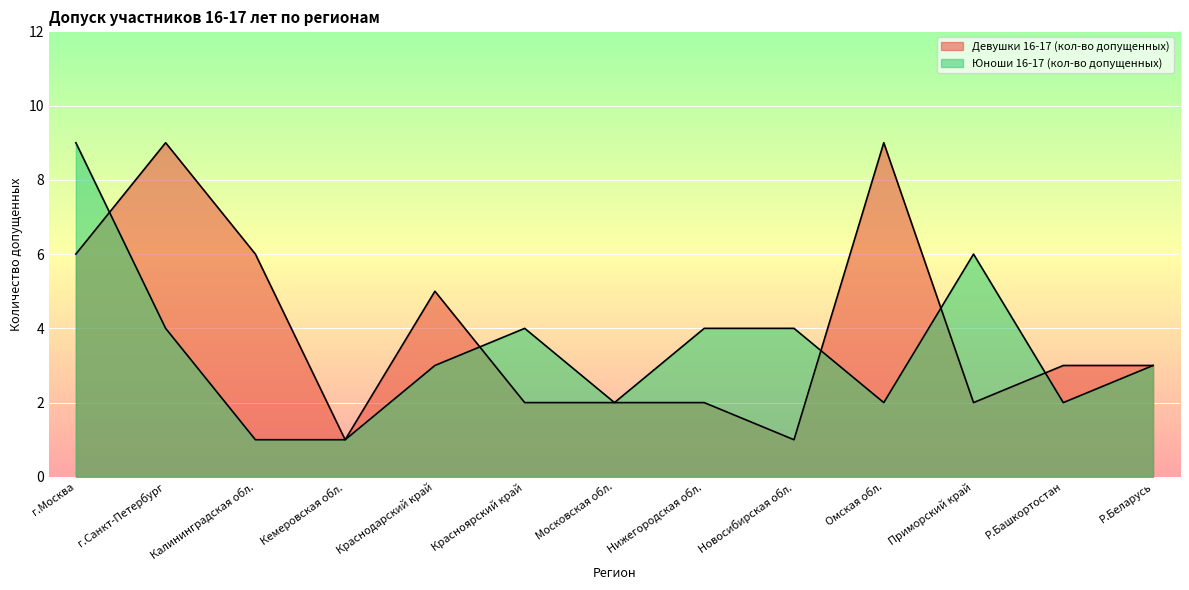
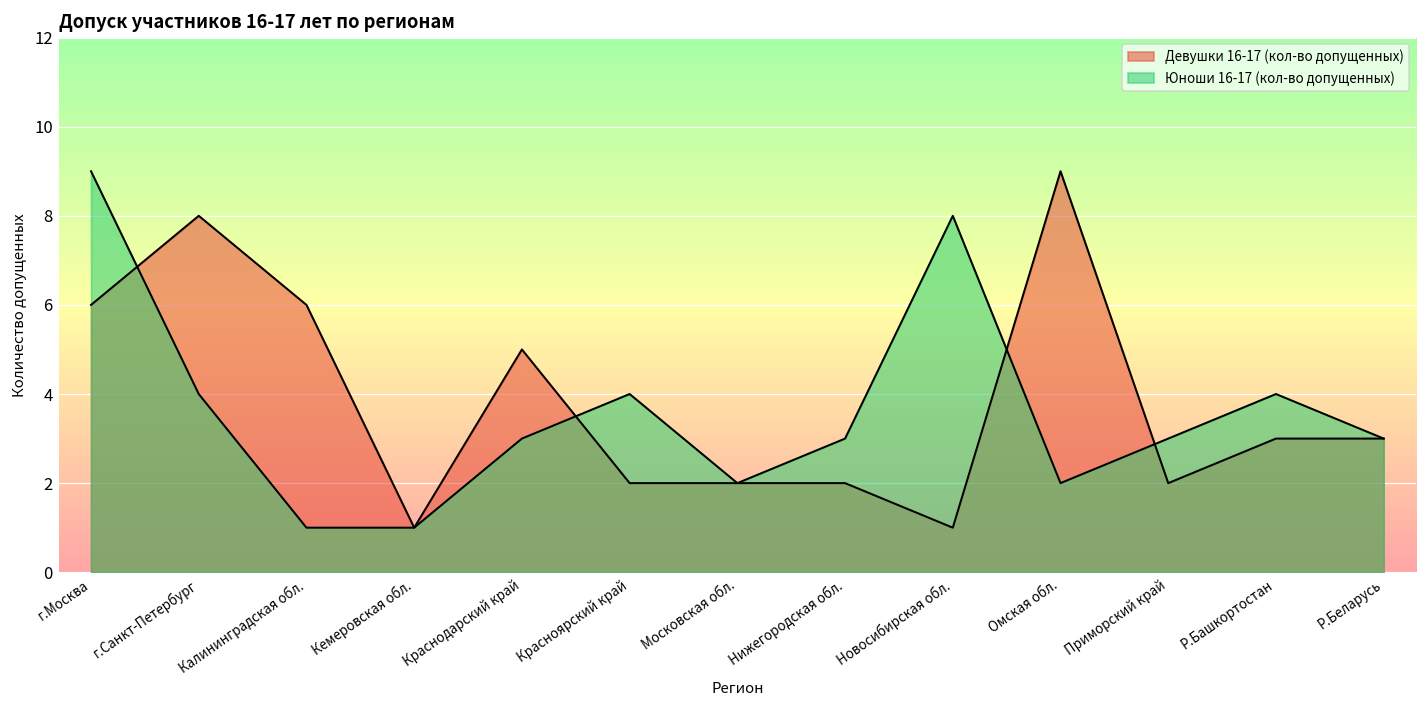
  {
    "Девушки 16-17 (кол-во допущенных)": {
      "г.Москва": 6,
-     "г.Санкт-Петербург": 9,
+     "г.Санкт-Петербург": 8,
      "Калининградская обл.": 6,
      "Краснодарский край": 5,
      "Красноярский край": 2,
      "Нижегородская обл.": 2,
      "Новосибирская обл.": 1,
      "Омская обл.": 9,
      "Приморский край": 2,
      "Р.Башкортостан": 3
    },
    "Юноши 16-17 (кол-во допущенных)": {
      "г.Москва": 9,
      "г.Санкт-Петербург": 4,
      "Калининградская обл.": 1,
      "Краснодарский край": 3,
      "Красноярский край": 4,
-     "Нижегородская обл.": 4,
-     "Новосибирская обл.": 4,
+     "Нижегородская обл.": 3,
+     "Новосибирская обл.": 8,
      "Омская обл.": 2,
-     "Приморский край": 6,
-     "Р.Башкортостан": 2
+     "Приморский край": 3,
+     "Р.Башкортостан": 4
    }
  }
